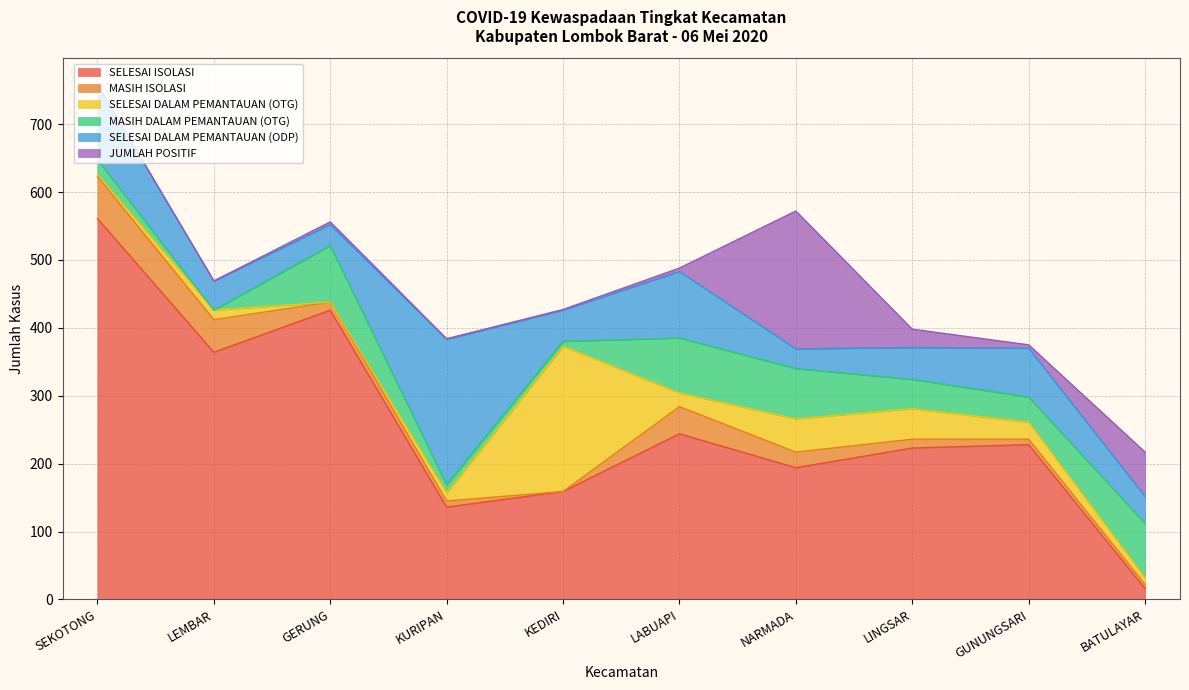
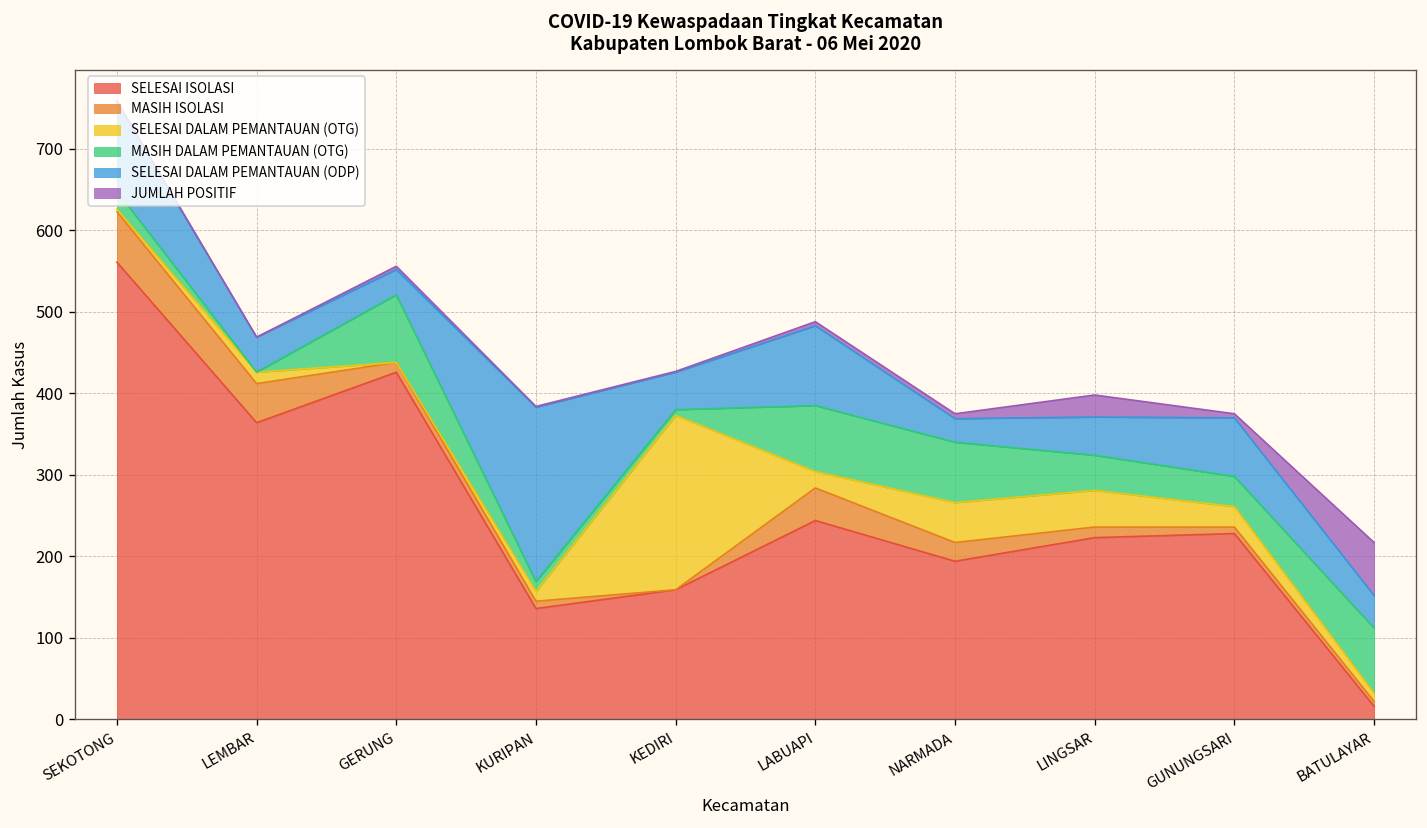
  {
    "SELESAI DALAM PEMANTAUAN (OTG)": {
      "KURIPAN": 10,
      "KEDIRI": 210,
      "LABUAPI": 20,
      "NARMADA": 50,
      "LINGSAR": 50,
      "GUNUNGSARI": 30,
      "BATULAYAR": 10
    },
    "MASIH DALAM PEMANTAUAN (OTG)": {
      "GERUNG": 80,
      "KURIPAN": 10,
      "KEDIRI": 10,
      "LABUAPI": 80,
      "NARMADA": 70,
      "LINGSAR": 40,
      "GUNUNGSARI": 40,
      "BATULAYAR": 80
    },
    "SELESAI DALAM PEMANTAUAN (ODP)": {
      "GERUNG": 30,
      "LABUAPI": 100,
      "NARMADA": 30,
      "LINGSAR": 50,
      "GUNUNGSARI": 70,
      "BATULAYAR": 40
    },
    "JUMLAH POSITIF": {
      "GERUNG": 0,
      "LABUAPI": 10,
-     "NARMADA": 200,
+     "NARMADA": 10,
      "LINGSAR": 30,
      "GUNUNGSARI": 10,
      "BATULAYAR": 70
    }
  }
